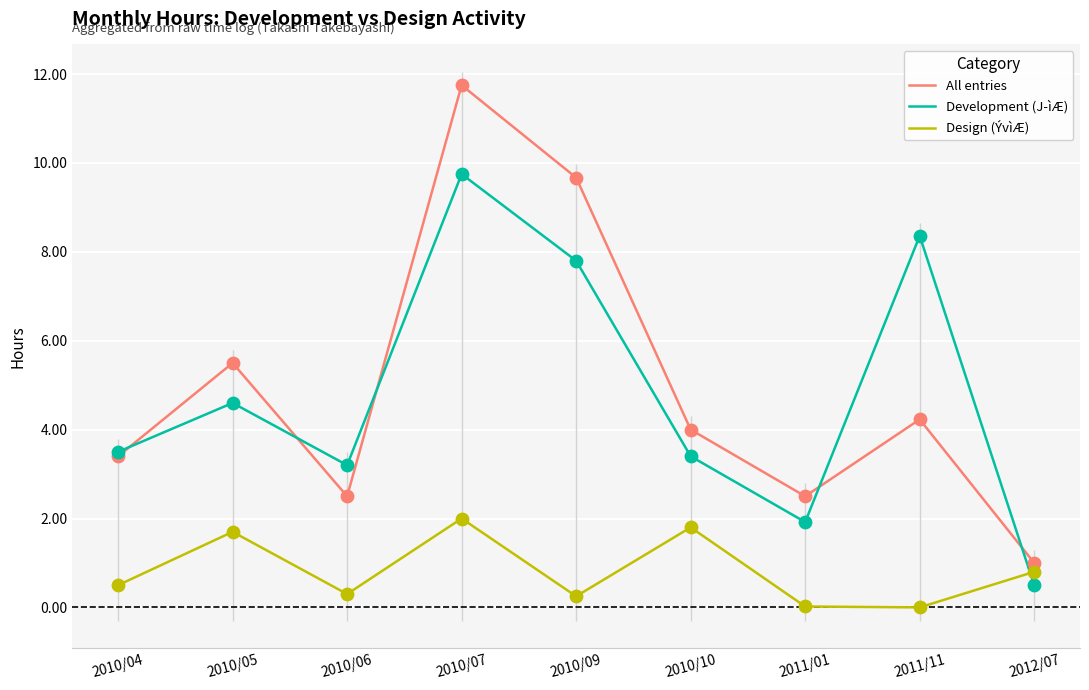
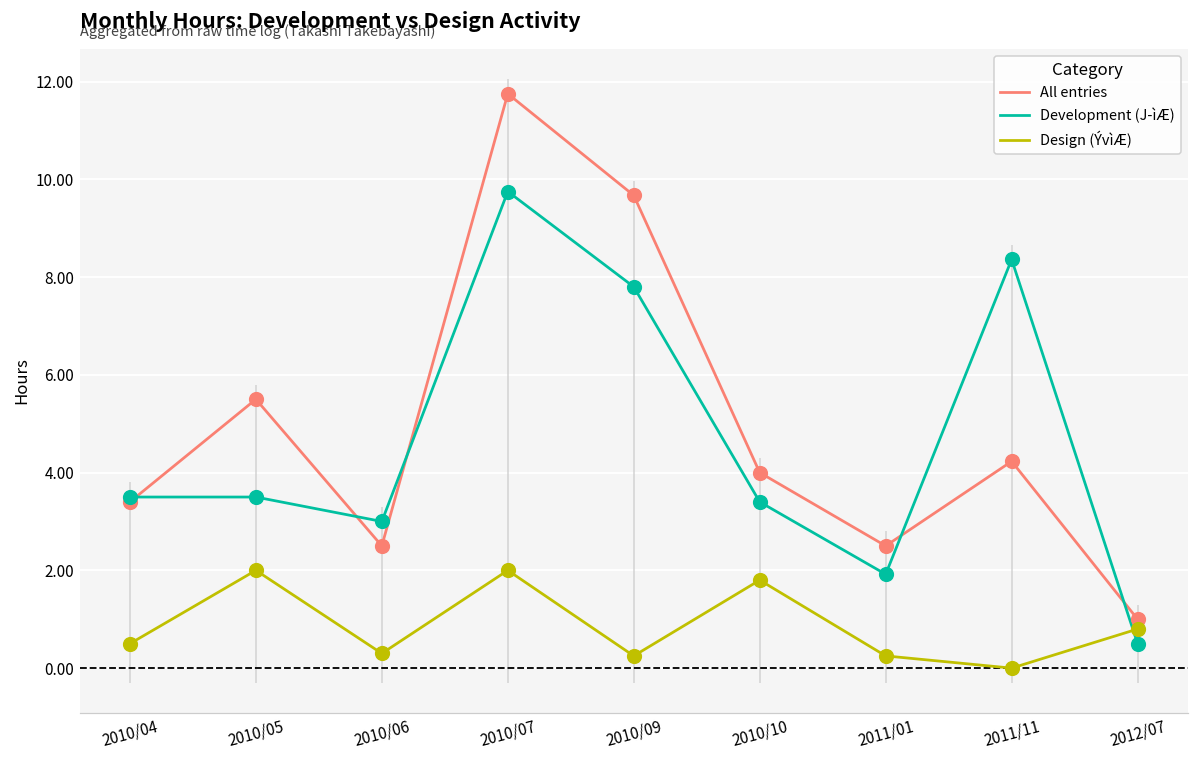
  {
    "All entries": {
      "2010/04": 3.4,
      "2010/05": 5.5,
      "2010/06": 2.5,
      "2010/07": 11.8,
      "2010/09": 9.7,
      "2010/10": 4.0,
      "2011/01": 2.5,
      "2011/11": 4.2,
      "2012/07": 1.0
    },
    "Development (J­ìÆ)": {
      "2010/04": 3.5,
-     "2010/05": 4.6,
-     "2010/06": 3.2,
+     "2010/05": 3.5,
+     "2010/06": 3.0,
      "2010/07": 9.8,
      "2010/09": 7.8,
      "2010/10": 3.4,
      "2011/01": 1.9,
      "2011/11": 8.4,
      "2012/07": 0.5
    },
    "Design (ÝvìÆ)": {
      "2010/04": 0.5,
-     "2010/05": 1.7,
+     "2010/05": 2.0,
      "2010/06": 0.3,
      "2010/07": 2.0,
      "2010/09": 0.3,
      "2010/10": 1.8,
-     "2011/01": 0.0,
+     "2011/01": 0.3,
      "2011/11": 0.0,
      "2012/07": 0.8
    }
  }
